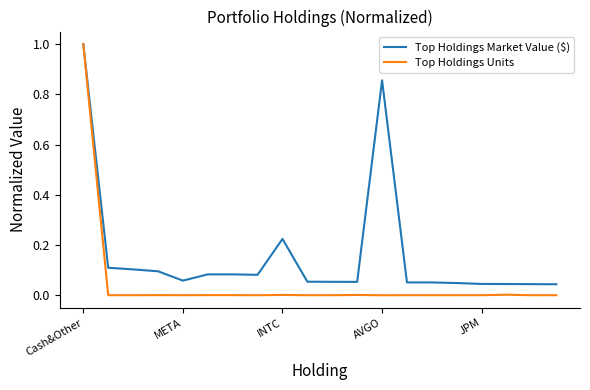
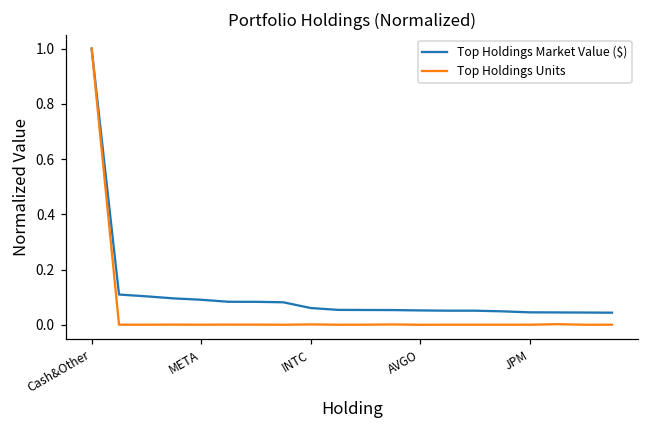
  {
    "Top Holdings Market Value ($)": {
-     "META": 0.06,
-     "INTC": 0.22,
-     "AVGO": 0.86,
+     "META": 0.09,
+     "INTC": 0.06,
+     "AVGO": 0.05,
      "JPM": 0.05
    },
    "Top Holdings Units": {
      "META": 0.00,
      "INTC": 0.00,
      "AVGO": 0.00,
      "JPM": 0.00
    }
  }
